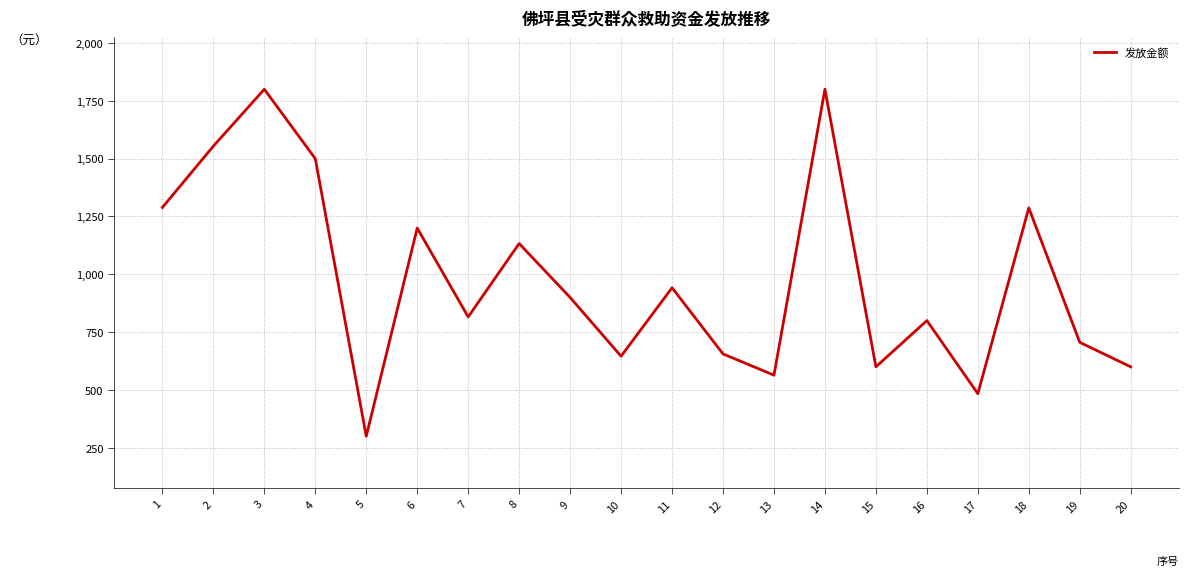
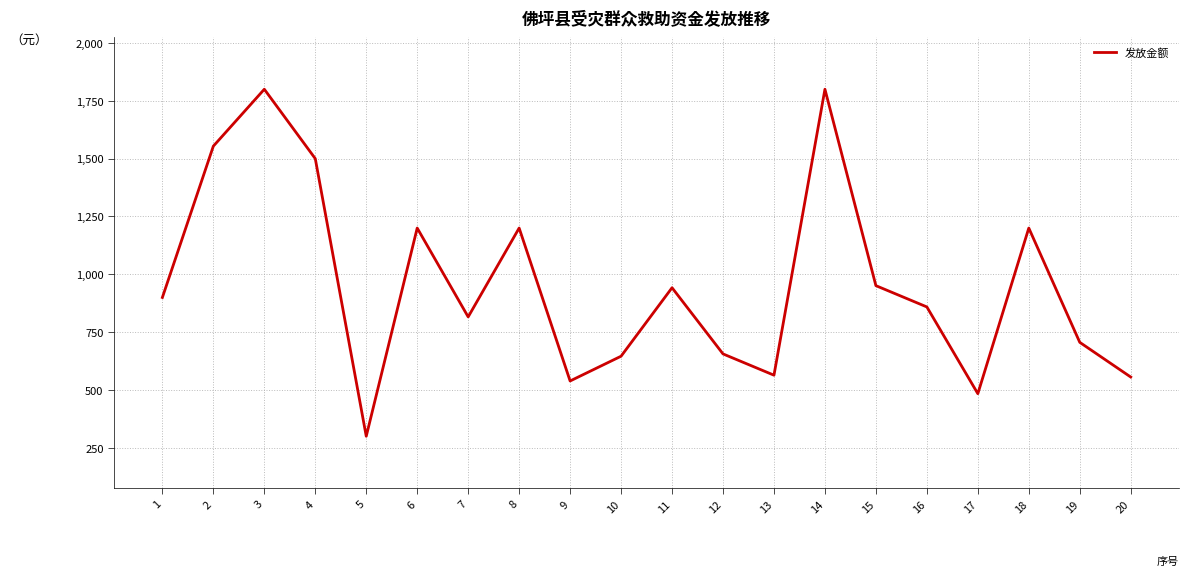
  {
-   "1": "1,290",
+   "1": "900",
    "2": "1,550",
    "3": "1,800",
    "4": "1,500",
    "5": "300",
    "6": "1,200",
    "7": "820",
-   "8": "1,130",
-   "9": "900",
+   "8": "1,200",
+   "9": "540",
    "10": "650",
    "11": "940",
    "12": "660",
    "13": "560",
    "14": "1,800",
-   "15": "600",
-   "16": "800",
+   "15": "950",
+   "16": "860",
    "17": "480",
-   "18": "1,290",
+   "18": "1,200",
    "19": "710",
-   "20": "600"
+   "20": "560"
  }
